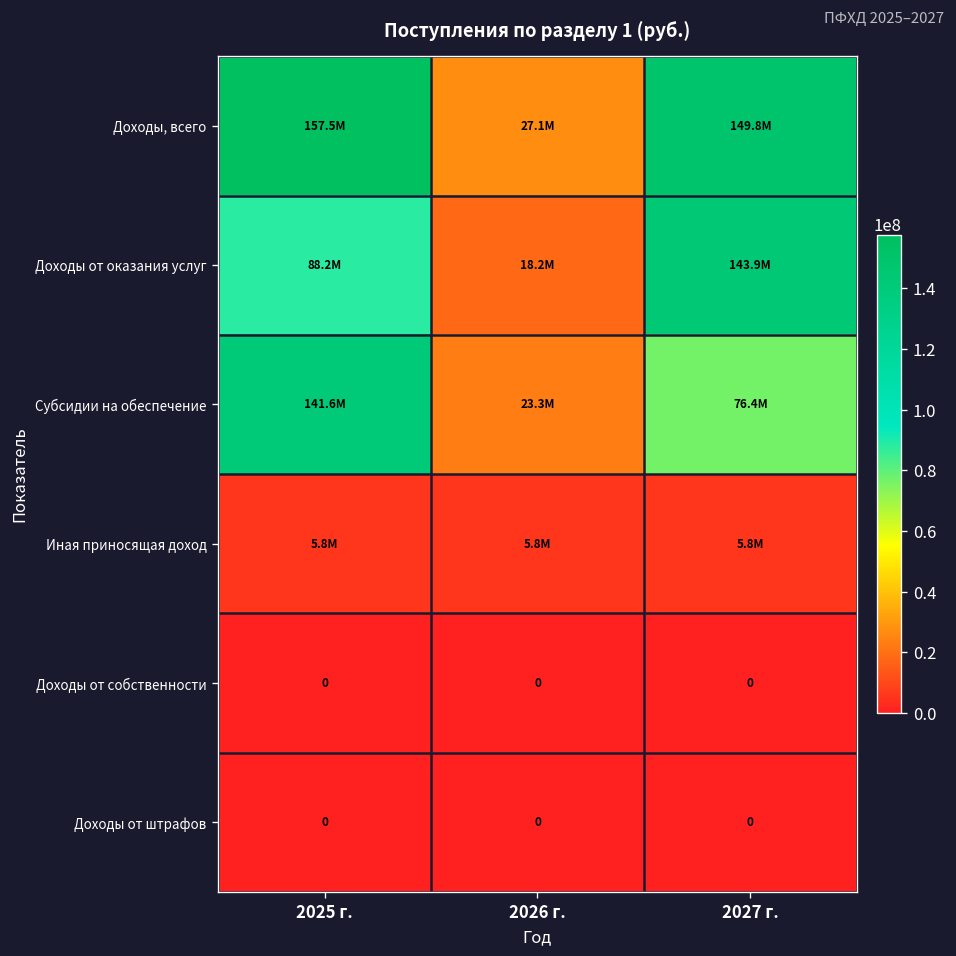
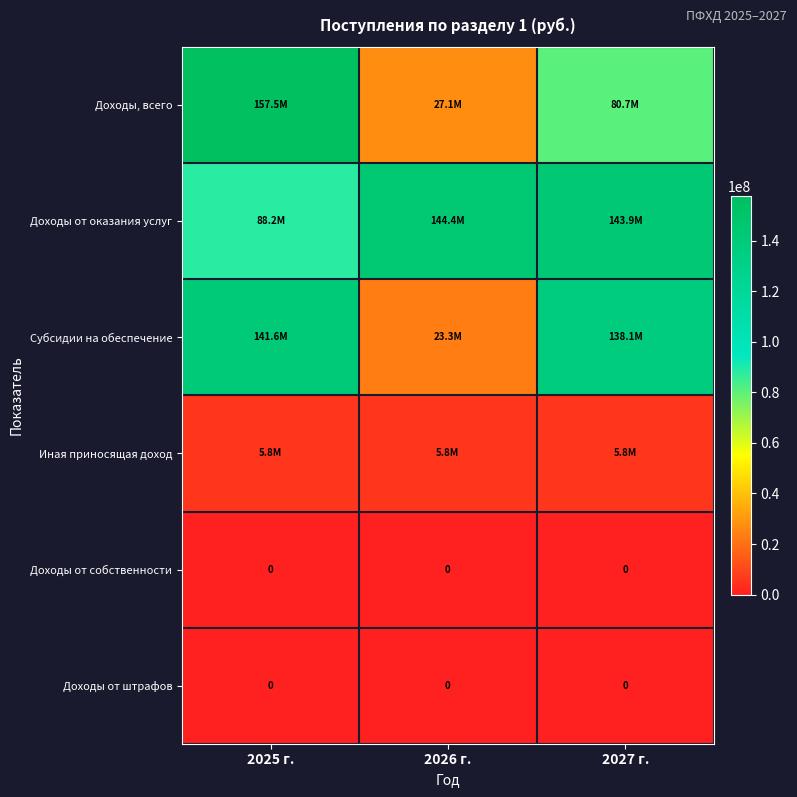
  {
    "Доходы, всего": {
      "2025 г.": "157.5M",
      "2026 г.": "27.1M",
-     "2027 г.": "149.8M"
+     "2027 г.": "80.7M"
    },
    "Доходы от оказания услуг": {
      "2025 г.": "88.2M",
-     "2026 г.": "18.2M",
+     "2026 г.": "144.4M",
      "2027 г.": "143.9M"
    },
    "Субсидии на обеспечение": {
      "2025 г.": "141.6M",
      "2026 г.": "23.3M",
-     "2027 г.": "76.4M"
+     "2027 г.": "138.1M"
    },
    "Иная приносящая доход": {
      "2025 г.": "5.8M",
      "2026 г.": "5.8M",
      "2027 г.": "5.8M"
    },
    "Доходы от собственности": {
      "2025 г.": "0",
      "2026 г.": "0",
      "2027 г.": "0"
    },
    "Доходы от штрафов": {
      "2025 г.": "0",
      "2026 г.": "0",
      "2027 г.": "0"
    }
  }
